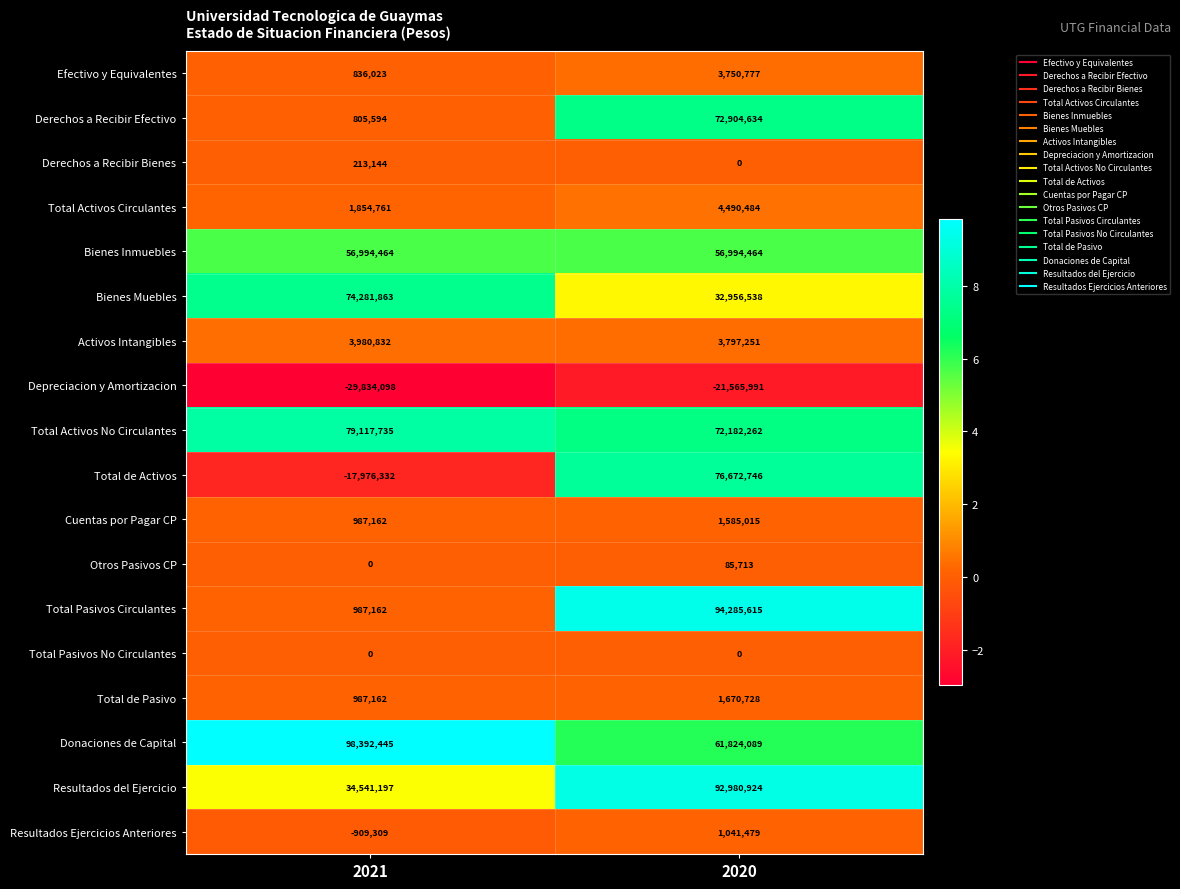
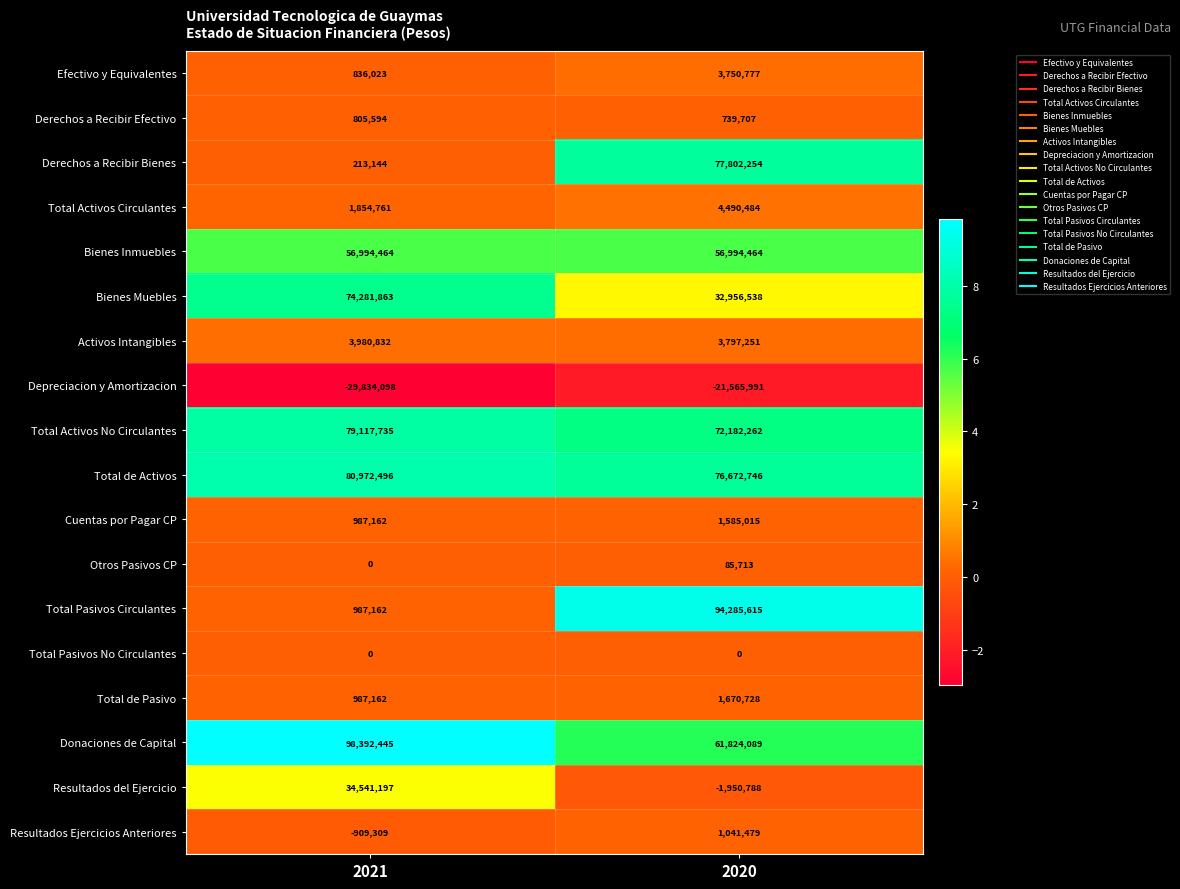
  {
    "Efectivo y Equivalentes": {
      "2021": "836,023",
      "2020": "3,750,777"
    },
    "Derechos a Recibir Efectivo": {
      "2021": "805,594",
-     "2020": "72,904,634"
+     "2020": "739,707"
    },
    "Derechos a Recibir Bienes": {
      "2021": "213,144",
-     "2020": "0"
+     "2020": "77,802,254"
    },
    "Total Activos Circulantes": {
      "2021": "1,854,761",
      "2020": "4,490,484"
    },
    "Bienes Inmuebles": {
      "2021": "56,994,464",
      "2020": "56,994,464"
    },
    "Bienes Muebles": {
      "2021": "74,281,863",
      "2020": "32,956,538"
    },
    "Activos Intangibles": {
      "2021": "3,980,832",
      "2020": "3,797,251"
    },
    "Depreciacion y Amortizacion": {
      "2021": "-29,834,098",
      "2020": "-21,565,991"
    },
    "Total Activos No Circulantes": {
      "2021": "79,117,735",
      "2020": "72,182,262"
    },
    "Total de Activos": {
-     "2021": "-17,976,332",
+     "2021": "80,972,496",
      "2020": "76,672,746"
    },
    "Cuentas por Pagar CP": {
      "2021": "987,162",
      "2020": "1,585,015"
    },
    "Otros Pasivos CP": {
      "2021": "0",
      "2020": "85,713"
    },
    "Total Pasivos Circulantes": {
      "2021": "987,162",
      "2020": "94,285,615"
    },
    "Total Pasivos No Circulantes": {
      "2021": "0",
      "2020": "0"
    },
    "Total de Pasivo": {
      "2021": "987,162",
      "2020": "1,670,728"
    },
    "Donaciones de Capital": {
      "2021": "98,392,445",
      "2020": "61,824,089"
    },
    "Resultados del Ejercicio": {
      "2021": "34,541,197",
-     "2020": "92,980,924"
+     "2020": "-1,950,788"
    },
    "Resultados Ejercicios Anteriores": {
      "2021": "-909,309",
      "2020": "1,041,479"
    }
  }
